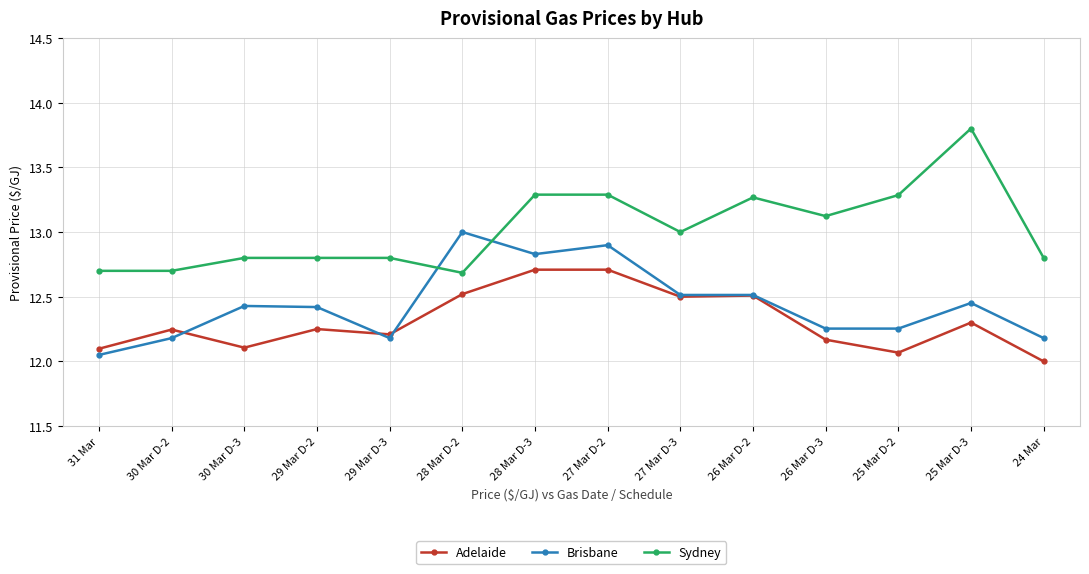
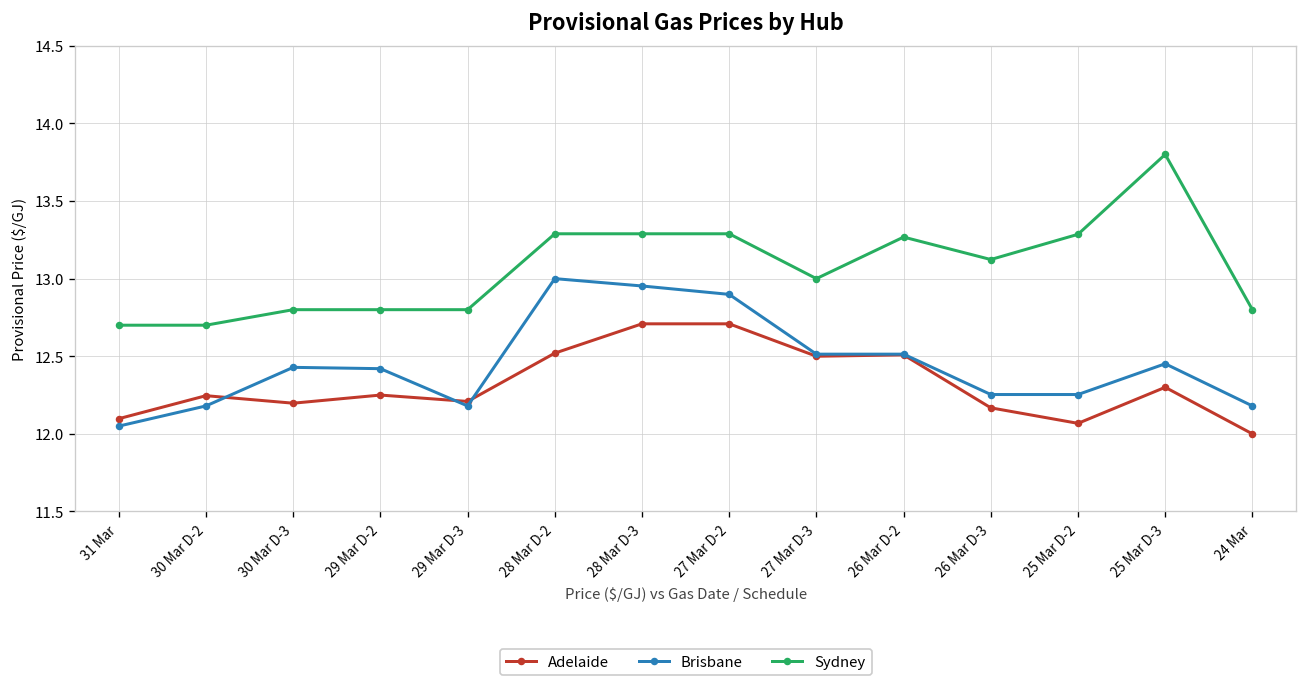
  {
    "Adelaide": {
      "31 Mar": 12.10,
      "30 Mar D-2": 12.25,
-     "30 Mar D-3": 12.11,
+     "30 Mar D-3": 12.20,
      "29 Mar D-2": 12.25,
      "29 Mar D-3": 12.21,
      "28 Mar D-2": 12.52,
      "28 Mar D-3": 12.71,
      "27 Mar D-2": 12.71,
      "26 Mar D-3": 12.17,
      "25 Mar D-2": 12.07,
      "25 Mar D-3": 12.30,
      "24 Mar": 12.00
    },
    "Brisbane": {
      "31 Mar": 12.05,
      "30 Mar D-2": 12.18,
      "30 Mar D-3": 12.43,
      "29 Mar D-2": 12.42,
      "29 Mar D-3": 12.18,
      "28 Mar D-2": 13.00,
-     "28 Mar D-3": 12.83,
+     "28 Mar D-3": 12.95,
      "27 Mar D-2": 12.90,
      "26 Mar D-3": 12.25,
      "25 Mar D-2": 12.25,
      "25 Mar D-3": 12.45,
      "24 Mar": 12.18
    },
    "Sydney": {
      "31 Mar": 12.70,
      "30 Mar D-2": 12.70,
      "30 Mar D-3": 12.80,
      "29 Mar D-2": 12.80,
      "29 Mar D-3": 12.80,
-     "28 Mar D-2": 12.68,
+     "28 Mar D-2": 13.29,
      "28 Mar D-3": 13.29,
      "27 Mar D-2": 13.29,
      "27 Mar D-3": 13.00,
      "26 Mar D-2": 13.27,
      "26 Mar D-3": 13.12,
      "25 Mar D-2": 13.29,
      "25 Mar D-3": 13.80,
      "24 Mar": 12.80
    }
  }
